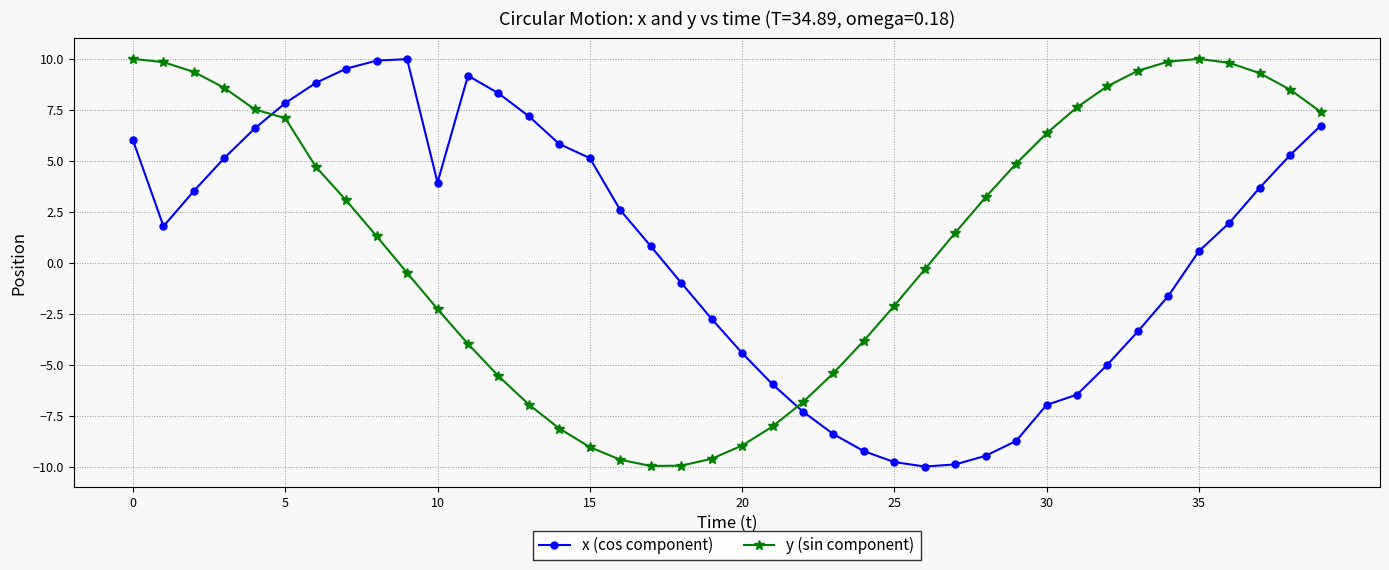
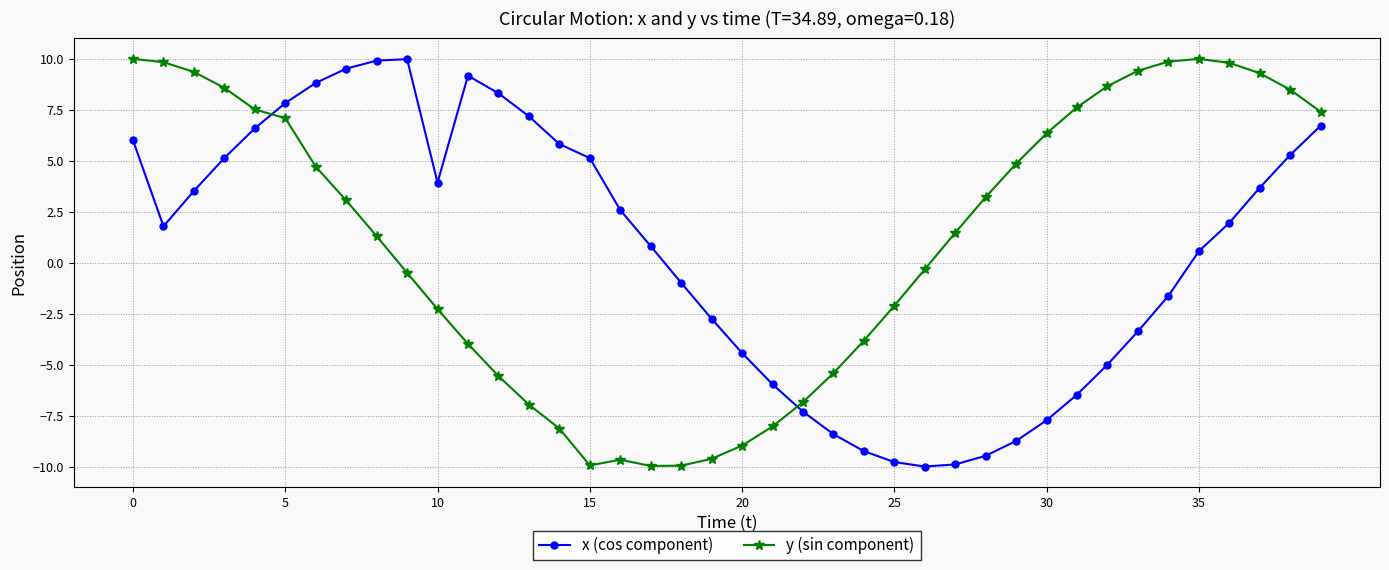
  {
    "x (cos component)": {
      "0": 6.0,
      "5": 7.8,
      "10": 3.9,
      "15": 5.1,
      "20": -4.4,
      "25": -9.8,
-     "30": -7.0,
+     "30": -7.7,
      "35": 0.6
    },
    "y (sin component)": {
      "0": 10.0,
      "5": 7.1,
      "10": -2.3,
-     "15": -9.0,
+     "15": -9.9,
      "20": -9.0,
      "25": -2.1,
      "30": 6.3,
      "35": 10.0
    }
  }
